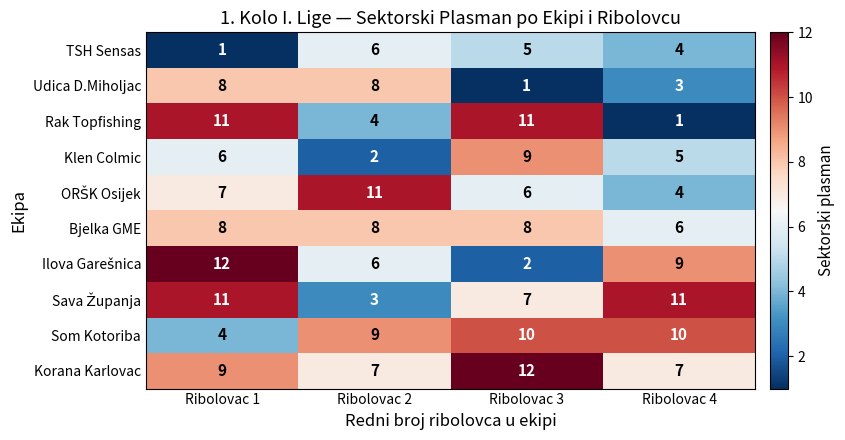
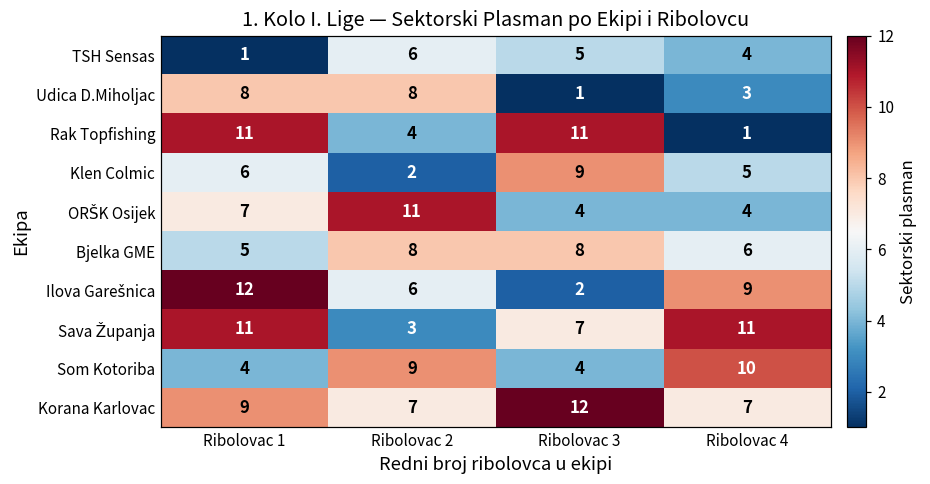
  {
    "TSH Sensas": {
      "Ribolovac 1": 1,
      "Ribolovac 2": 6,
      "Ribolovac 3": 5,
      "Ribolovac 4": 4
    },
    "Udica D.Miholjac": {
      "Ribolovac 1": 8,
      "Ribolovac 2": 8,
      "Ribolovac 3": 1,
      "Ribolovac 4": 3
    },
    "Rak Topfishing": {
      "Ribolovac 1": 11,
      "Ribolovac 2": 4,
      "Ribolovac 3": 11,
      "Ribolovac 4": 1
    },
    "Klen Colmic": {
      "Ribolovac 1": 6,
      "Ribolovac 2": 2,
      "Ribolovac 3": 9,
      "Ribolovac 4": 5
    },
    "ORŠK Osijek": {
      "Ribolovac 1": 7,
      "Ribolovac 2": 11,
-     "Ribolovac 3": 6,
+     "Ribolovac 3": 4,
      "Ribolovac 4": 4
    },
    "Bjelka GME": {
-     "Ribolovac 1": 8,
+     "Ribolovac 1": 5,
      "Ribolovac 2": 8,
      "Ribolovac 3": 8,
      "Ribolovac 4": 6
    },
    "Ilova Garešnica": {
      "Ribolovac 1": 12,
      "Ribolovac 2": 6,
      "Ribolovac 3": 2,
      "Ribolovac 4": 9
    },
    "Sava Županja": {
      "Ribolovac 1": 11,
      "Ribolovac 2": 3,
      "Ribolovac 3": 7,
      "Ribolovac 4": 11
    },
    "Som Kotoriba": {
      "Ribolovac 1": 4,
      "Ribolovac 2": 9,
-     "Ribolovac 3": 10,
+     "Ribolovac 3": 4,
      "Ribolovac 4": 10
    },
    "Korana Karlovac": {
      "Ribolovac 1": 9,
      "Ribolovac 2": 7,
      "Ribolovac 3": 12,
      "Ribolovac 4": 7
    }
  }
